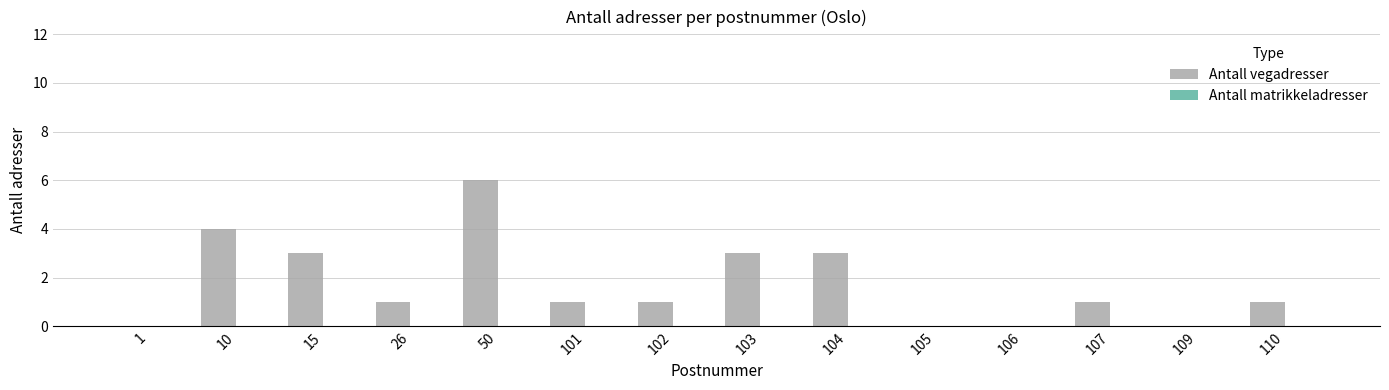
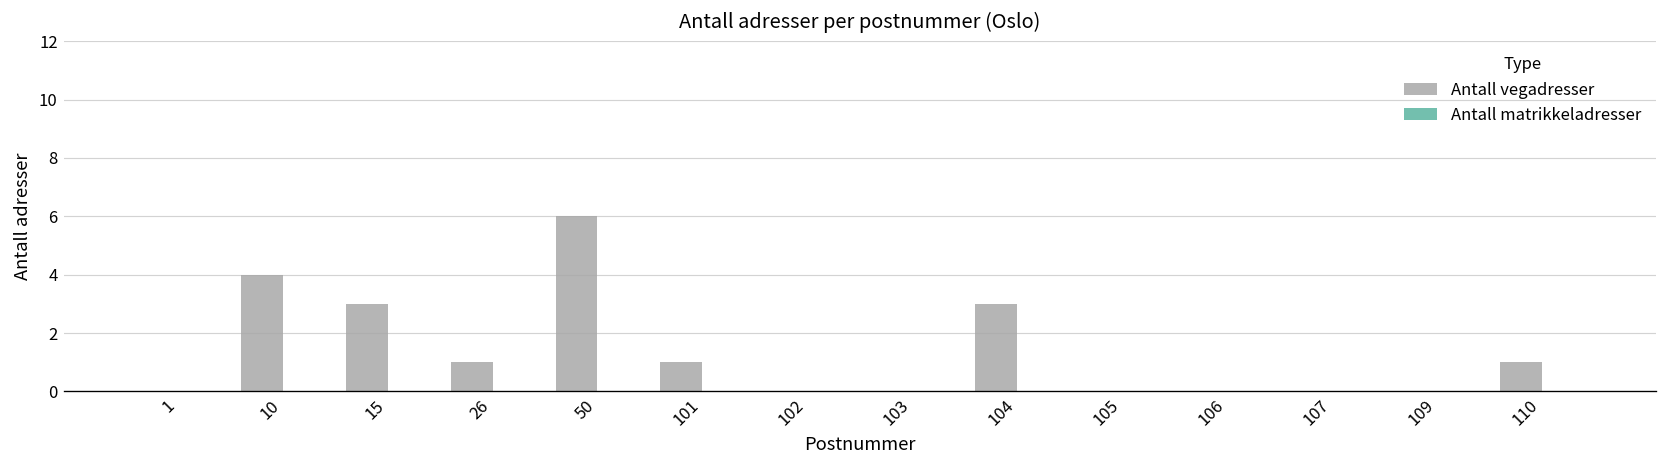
  {
    "Antall vegadresser": {
      "1": 0,
      "10": 4,
      "15": 3,
      "26": 1,
      "50": 6,
      "101": 1,
-     "102": 1,
-     "103": 3,
+     "102": 0,
+     "103": 0,
      "104": 3,
      "105": 0,
      "106": 0,
-     "107": 1,
+     "107": 0,
      "109": 0,
      "110": 1
    },
    "Antall matrikkeladresser": {
      "1": 0,
      "10": 0,
      "15": 0,
      "26": 0,
      "50": 0,
      "101": 0,
      "102": 0,
      "103": 0,
      "104": 0,
      "105": 0,
      "106": 0,
      "107": 0,
      "109": 0,
      "110": 0
    }
  }
